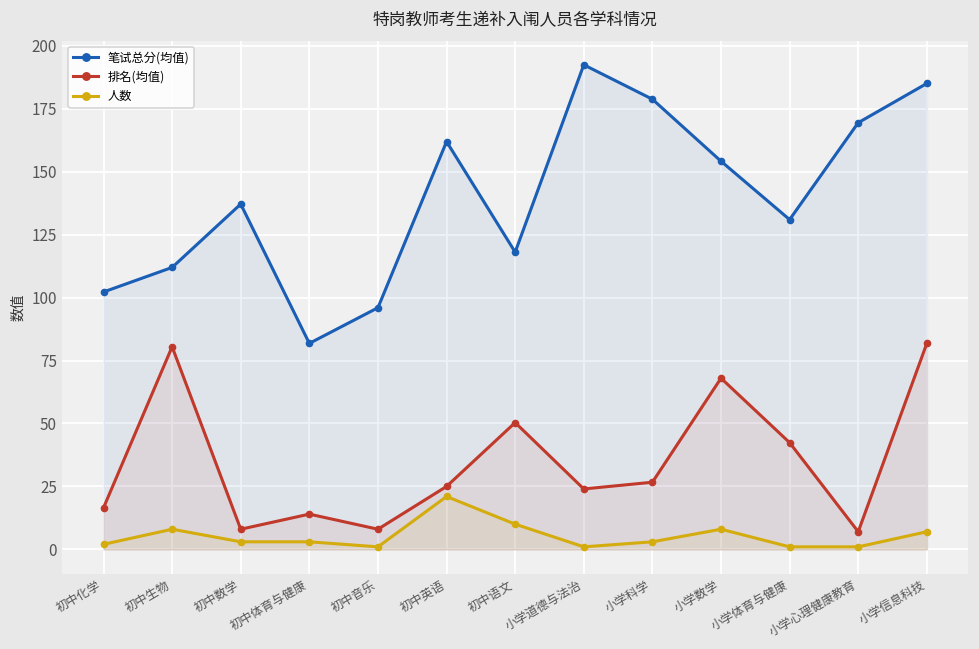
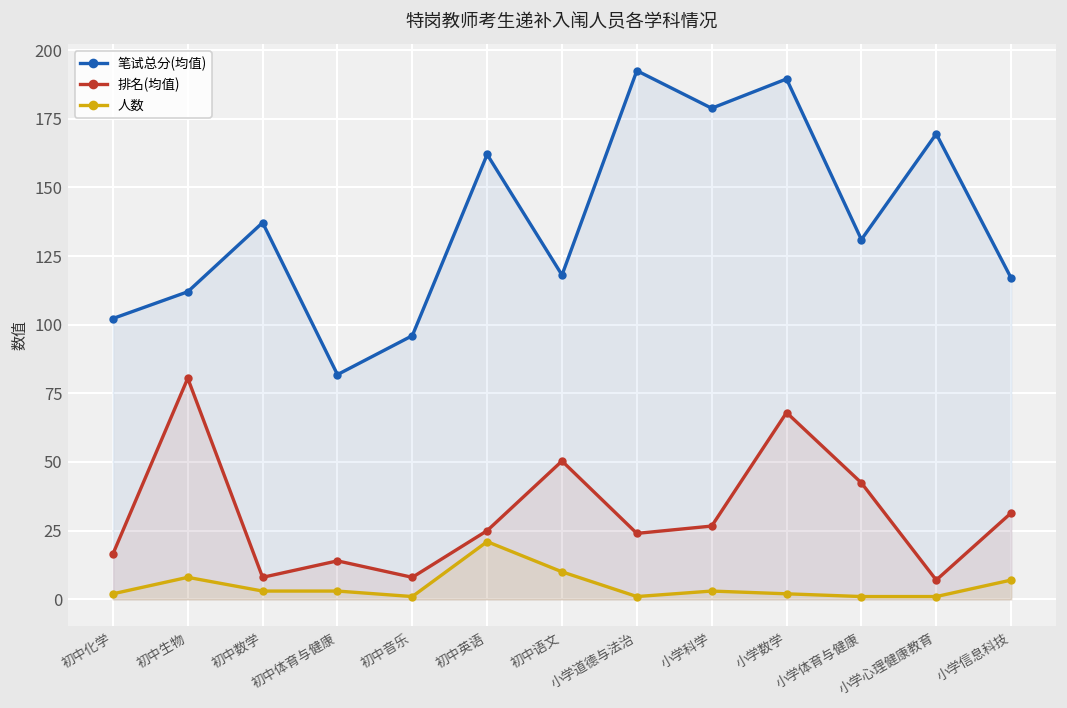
  {
    "笔试总分(均值)": {
      "初中化学": 102,
      "初中生物": 112,
      "初中数学": 137,
      "初中体育与健康": 82,
      "初中音乐": 96,
      "初中英语": 162,
      "初中语文": 118,
      "小学道德与法治": 193,
      "小学科学": 179,
-     "小学数学": 154,
+     "小学数学": 190,
      "小学体育与健康": 131,
      "小学心理健康教育": 170,
-     "小学信息科技": 185
+     "小学信息科技": 117
    },
    "排名(均值)": {
      "初中化学": 17,
      "初中生物": 81,
      "初中数学": 8,
      "初中体育与健康": 14,
      "初中音乐": 8,
      "初中英语": 25,
      "初中语文": 50,
      "小学道德与法治": 24,
      "小学科学": 27,
      "小学数学": 68,
      "小学体育与健康": 42,
      "小学心理健康教育": 7,
-     "小学信息科技": 82
+     "小学信息科技": 31
    },
    "人数": {
      "初中化学": 2,
      "初中生物": 8,
      "初中数学": 3,
      "初中体育与健康": 3,
      "初中音乐": 1,
      "初中英语": 21,
      "初中语文": 10,
      "小学道德与法治": 1,
      "小学科学": 3,
-     "小学数学": 8,
+     "小学数学": 2,
      "小学体育与健康": 1,
      "小学心理健康教育": 1,
      "小学信息科技": 7
    }
  }
